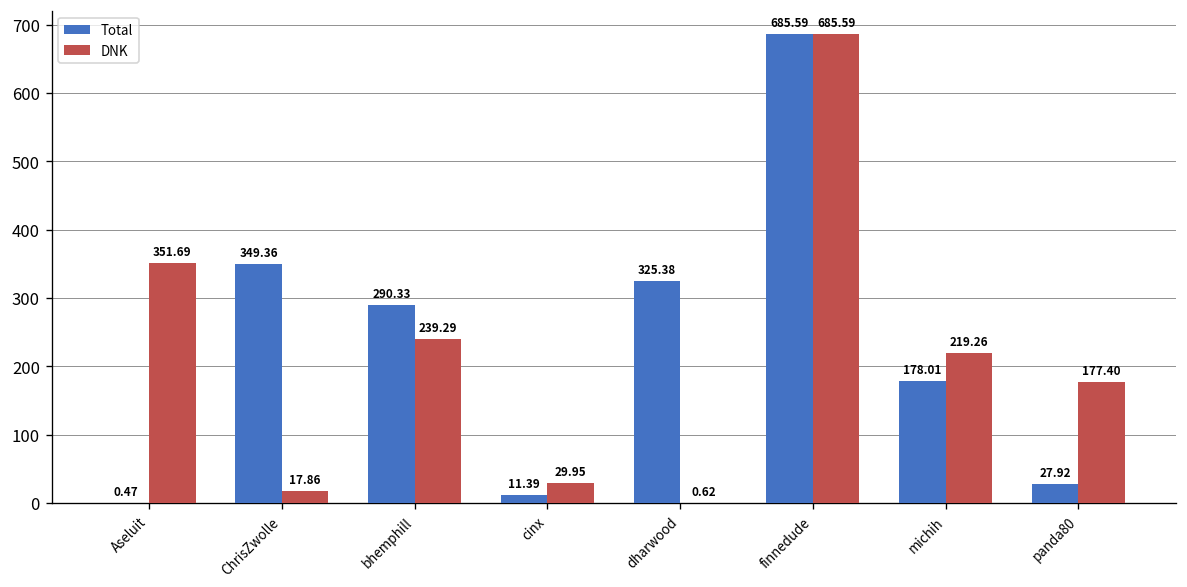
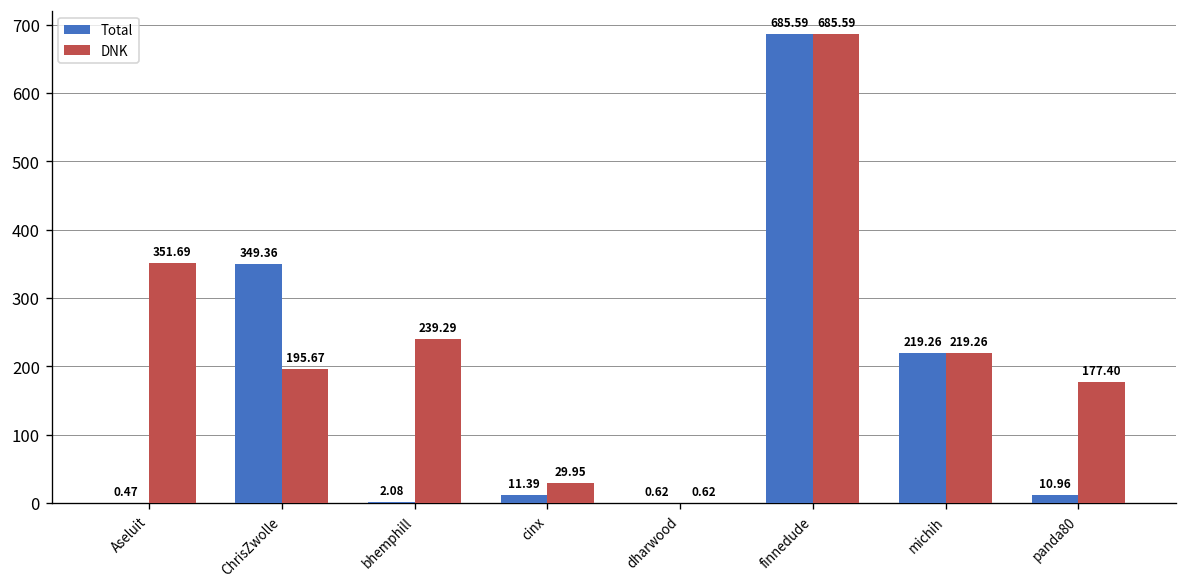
  {
    "Total": {
      "Aseluit": 0.47,
      "ChrisZwolle": 349.36,
-     "bhemphill": 290.33,
+     "bhemphill": 2.08,
      "cinx": 11.39,
-     "dharwood": 325.38,
+     "dharwood": 0.62,
      "finnedude": 685.59,
-     "michih": 178.01,
-     "panda80": 27.92
+     "michih": 219.26,
+     "panda80": 10.96
    },
    "DNK": {
      "Aseluit": 351.69,
-     "ChrisZwolle": 17.86,
+     "ChrisZwolle": 195.67,
      "bhemphill": 239.29,
      "cinx": 29.95,
      "dharwood": 0.62,
      "finnedude": 685.59,
      "michih": 219.26,
      "panda80": 177.40
    }
  }
